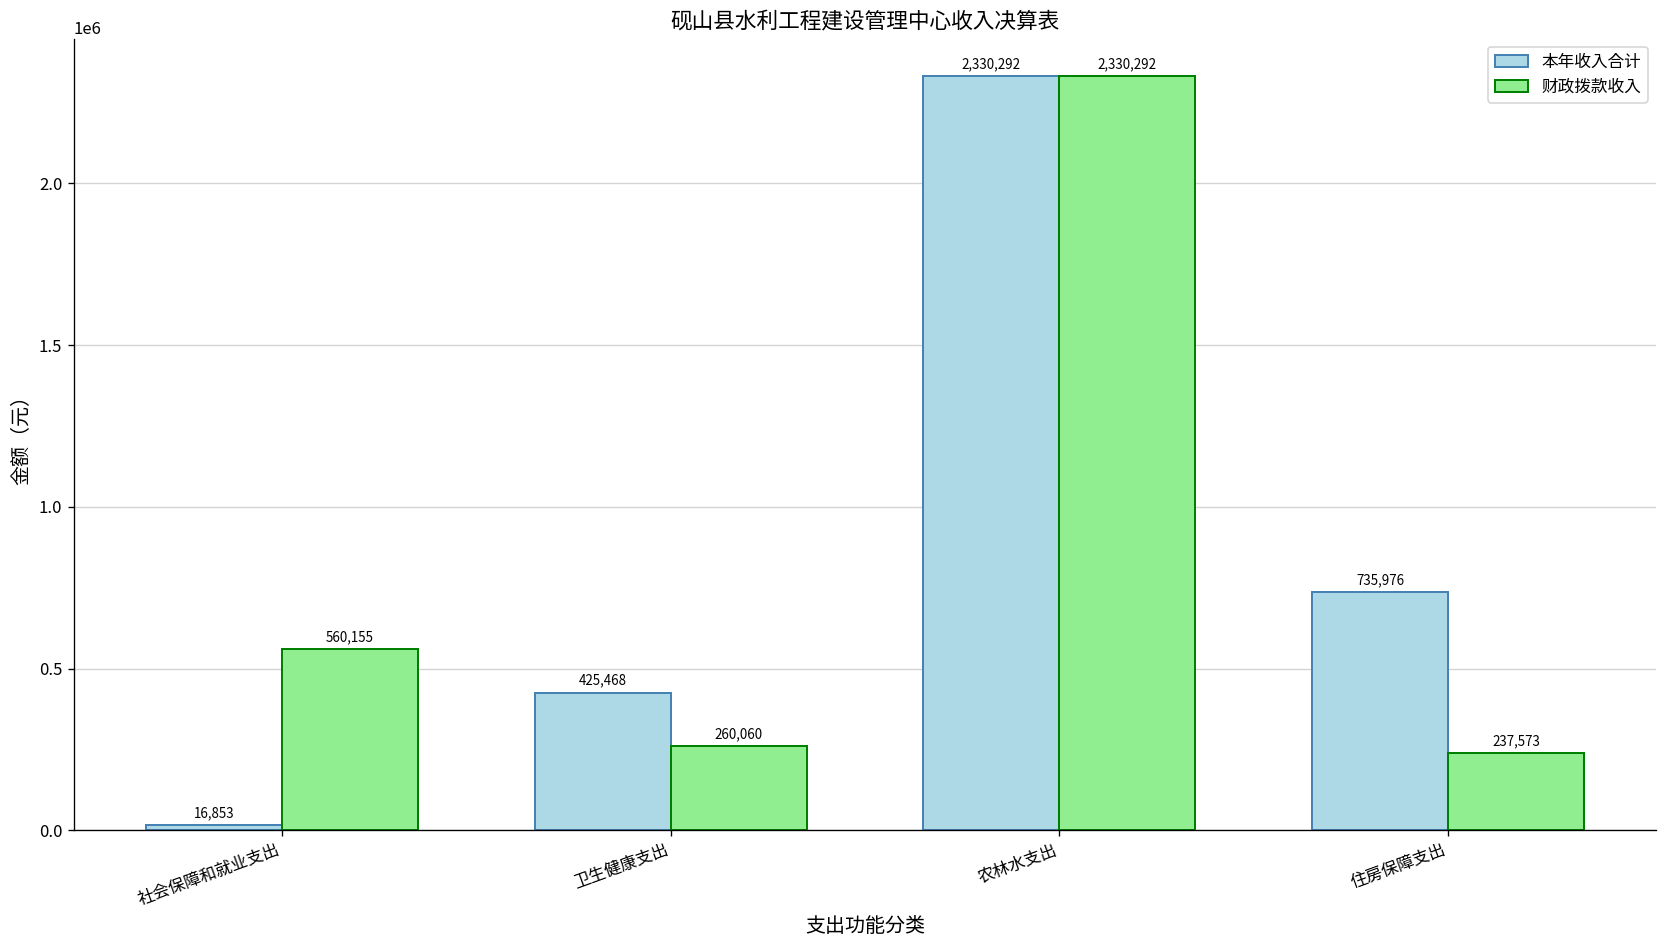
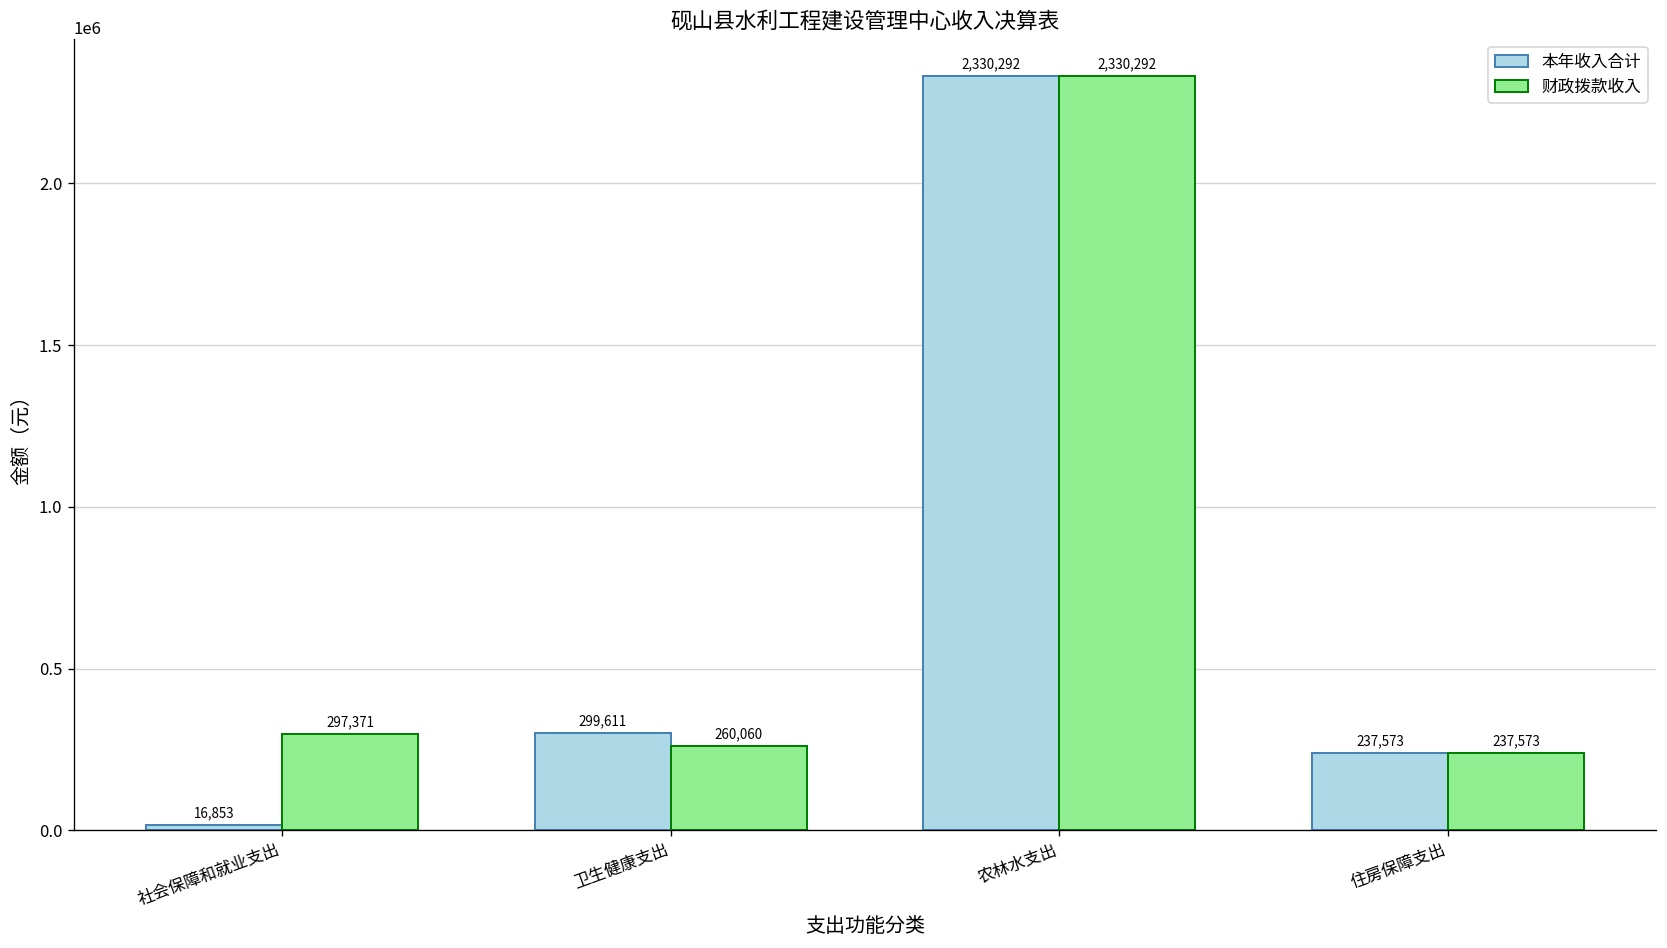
  {
    "本年收入合计": {
      "社会保障和就业支出": "16,853",
-     "卫生健康支出": "425,468",
+     "卫生健康支出": "299,611",
      "农林水支出": "2,330,292",
-     "住房保障支出": "735,976"
+     "住房保障支出": "237,573"
    },
    "财政拨款收入": {
-     "社会保障和就业支出": "560,155",
+     "社会保障和就业支出": "297,371",
      "卫生健康支出": "260,060",
      "农林水支出": "2,330,292",
      "住房保障支出": "237,573"
    }
  }
